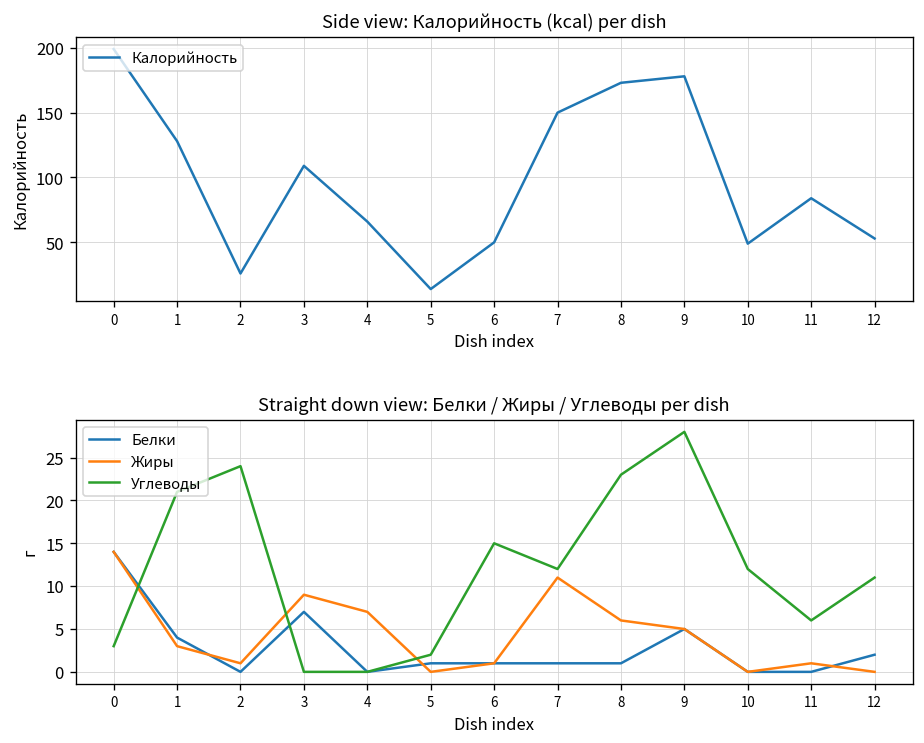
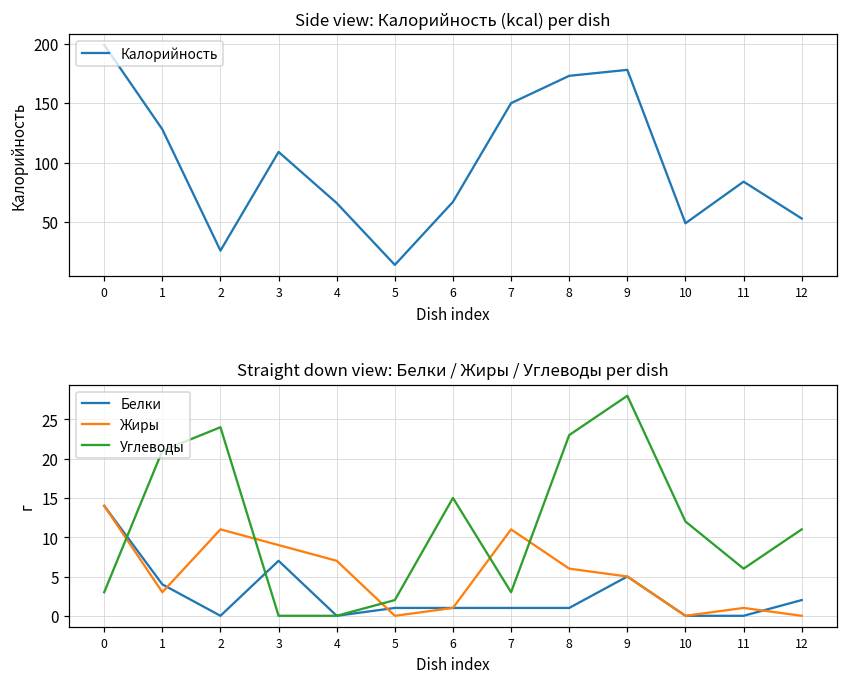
  {
    "Side view: Калорийность (kcal) per dish": {
      "1": 128,
      "2": 26,
      "3": 109,
      "4": 66,
      "5": 14,
-     "6": 50,
+     "6": 67,
      "7": 150,
      "8": 173,
      "9": 178,
      "10": 49,
      "11": 84,
      "12": 53
    },
    "Straight down view: Белки / Жиры / Углеводы per dish": {
      "Белки": {
        "1": 4,
        "2": 0,
        "3": 7,
        "5": 1,
        "7": 1,
        "8": 1,
        "11": 0,
        "12": 2
      },
      "Жиры": {
        "1": 3,
-       "2": 1,
+       "2": 11,
        "3": 9,
        "4": 7,
        "5": 0,
        "7": 11,
        "8": 6,
        "11": 1,
        "12": 0
      },
      "Углеводы": {
        "0": 3,
        "2": 24,
        "3": 0,
        "5": 2,
        "6": 15,
-       "7": 12,
+       "7": 3,
        "8": 23,
        "9": 28,
        "10": 12,
        "11": 6,
        "12": 11
      }
    }
  }
